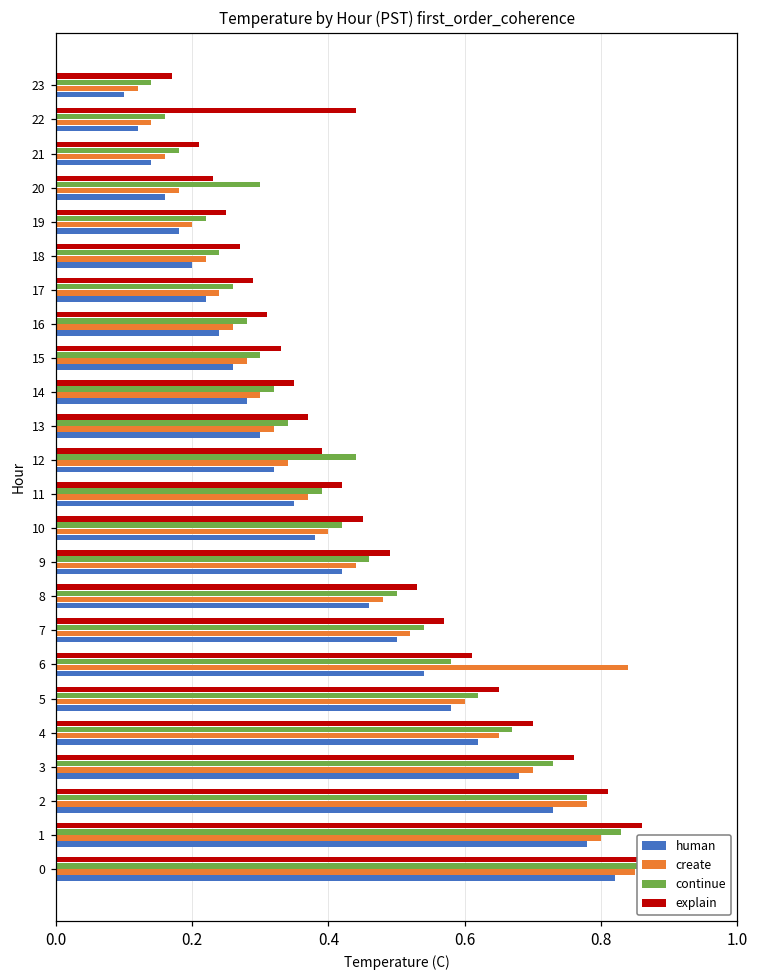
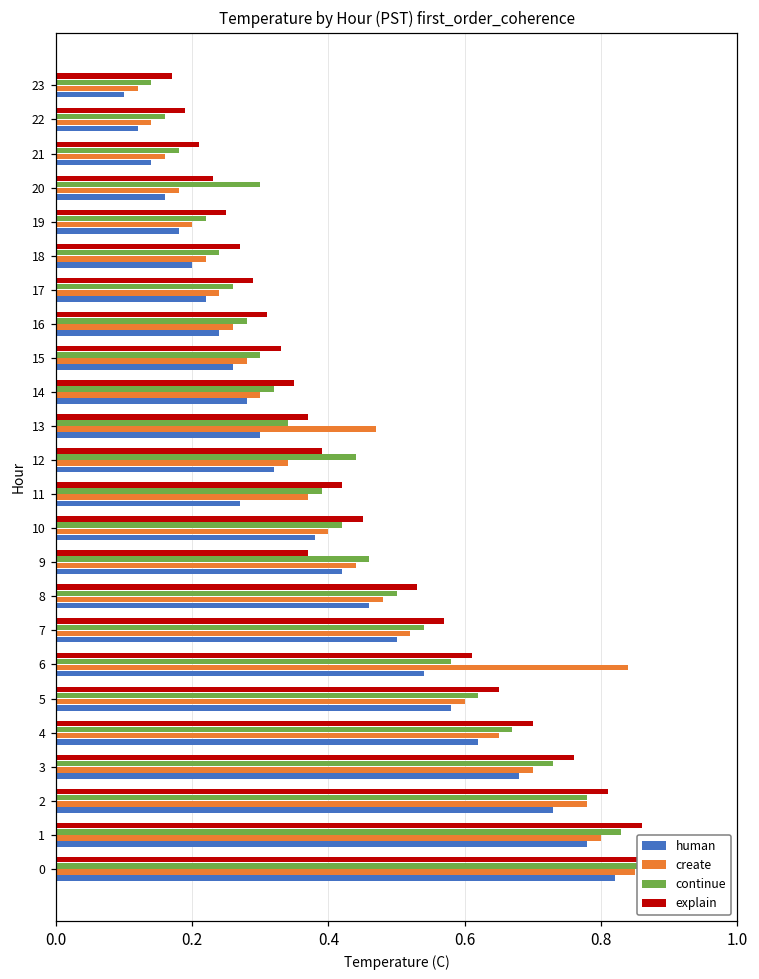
  {
    "human": {
      "23": 0.10,
      "22": 0.12,
      "21": 0.14,
      "20": 0.16,
      "19": 0.18,
      "18": 0.20,
      "17": 0.22,
      "16": 0.24,
      "15": 0.26,
      "14": 0.28,
      "13": 0.30,
      "12": 0.32,
-     "11": 0.35,
+     "11": 0.27,
      "10": 0.38,
      "9": 0.42,
      "8": 0.46,
      "7": 0.50,
      "6": 0.54,
      "5": 0.58,
      "4": 0.62,
      "3": 0.68,
      "2": 0.73,
      "1": 0.78,
      "0": 0.82
    },
    "create": {
      "23": 0.12,
      "22": 0.14,
      "21": 0.16,
      "20": 0.18,
      "19": 0.20,
      "18": 0.22,
      "17": 0.24,
      "16": 0.26,
      "15": 0.28,
      "14": 0.30,
-     "13": 0.32,
+     "13": 0.47,
      "12": 0.34,
      "11": 0.37,
      "10": 0.40,
      "9": 0.44,
      "8": 0.48,
      "7": 0.52,
      "6": 0.84,
      "5": 0.60,
      "4": 0.65,
      "3": 0.70,
      "2": 0.78,
      "1": 0.80,
      "0": 0.85
    },
    "continue": {
      "23": 0.14,
      "22": 0.16,
      "21": 0.18,
      "20": 0.30,
      "19": 0.22,
      "18": 0.24,
      "17": 0.26,
      "16": 0.28,
      "15": 0.30,
      "14": 0.32,
      "13": 0.34,
      "12": 0.44,
      "11": 0.39,
      "10": 0.42,
      "9": 0.46,
      "8": 0.50,
      "7": 0.54,
      "6": 0.58,
      "5": 0.62,
      "4": 0.67,
      "3": 0.73,
      "2": 0.78,
      "1": 0.83
    },
    "explain": {
      "23": 0.17,
-     "22": 0.44,
+     "22": 0.19,
      "21": 0.21,
      "20": 0.23,
      "19": 0.25,
      "18": 0.27,
      "17": 0.29,
      "16": 0.31,
      "15": 0.33,
      "14": 0.35,
      "13": 0.37,
      "12": 0.39,
      "11": 0.42,
      "10": 0.45,
-     "9": 0.49,
+     "9": 0.37,
      "8": 0.53,
      "7": 0.57,
      "6": 0.61,
      "5": 0.65,
      "4": 0.70,
      "3": 0.76,
      "2": 0.81,
      "1": 0.86
    }
  }
